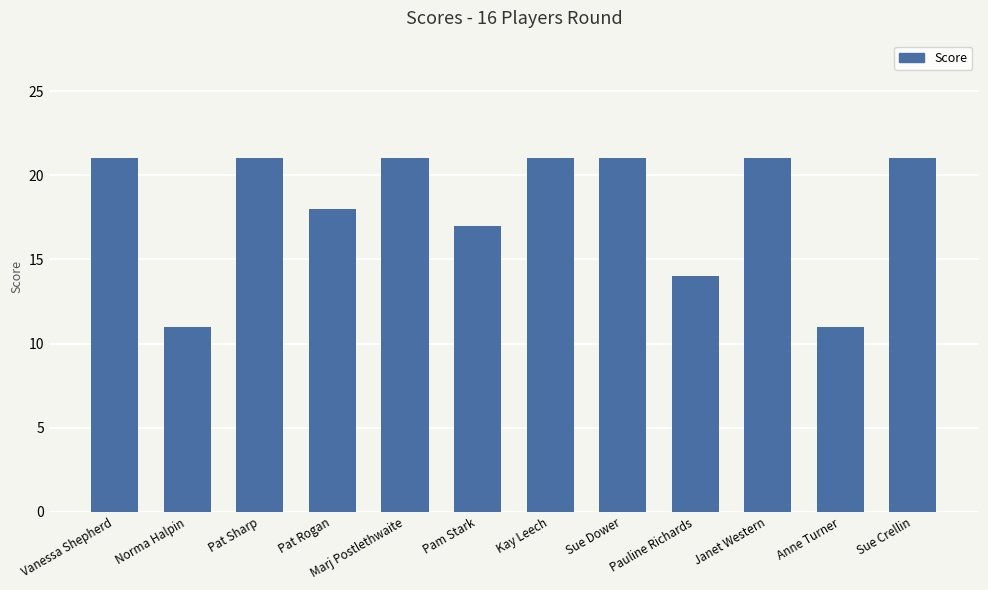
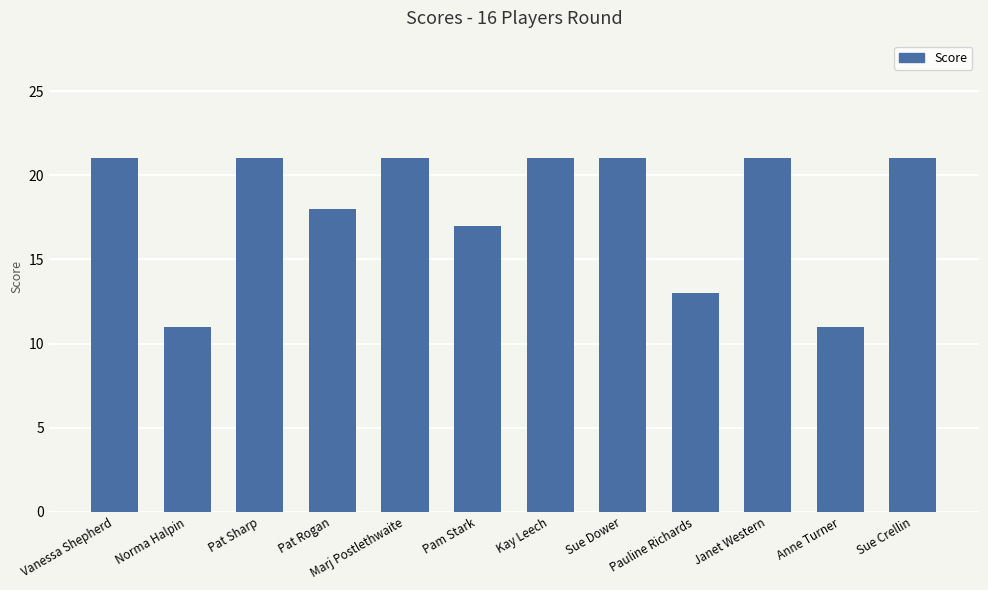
  {
    "Vanessa Shepherd": 21,
    "Norma Halpin": 11,
    "Pat Sharp": 21,
    "Pat Rogan": 18,
    "Marj Postlethwaite": 21,
    "Pam Stark": 17,
    "Kay Leech": 21,
    "Sue Dower": 21,
-   "Pauline Richards": 14,
+   "Pauline Richards": 13,
    "Janet Western": 21,
    "Anne Turner": 11,
    "Sue Crellin": 21
  }
